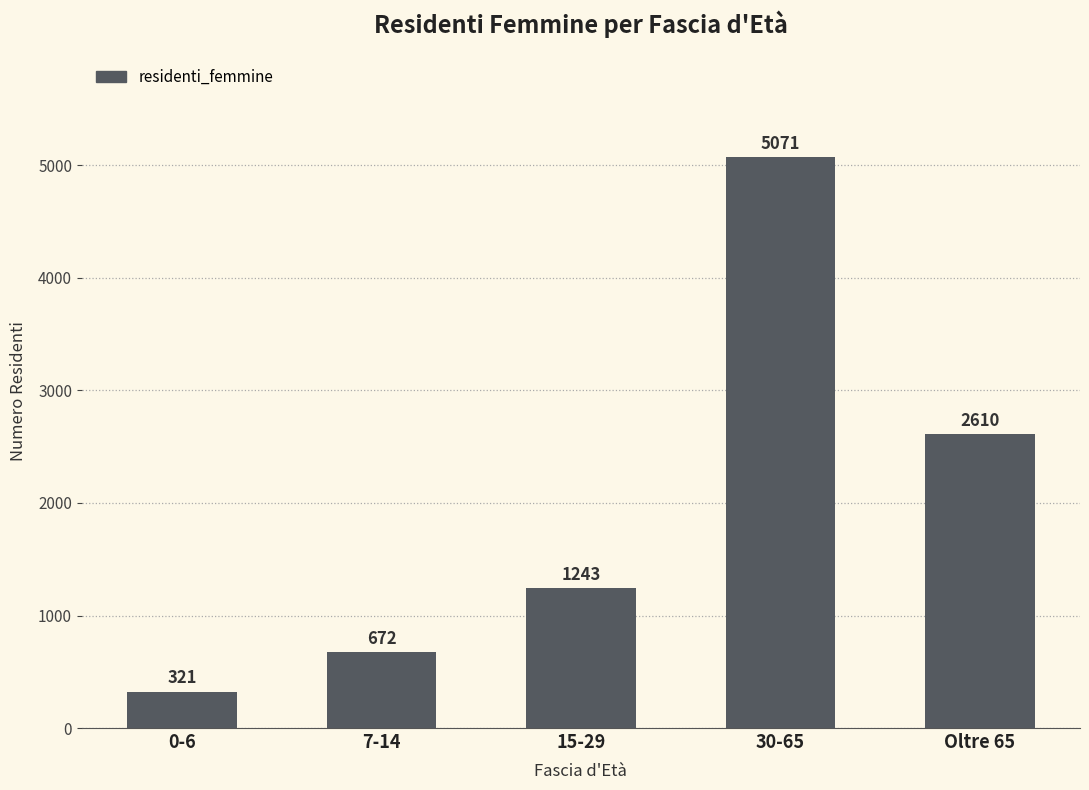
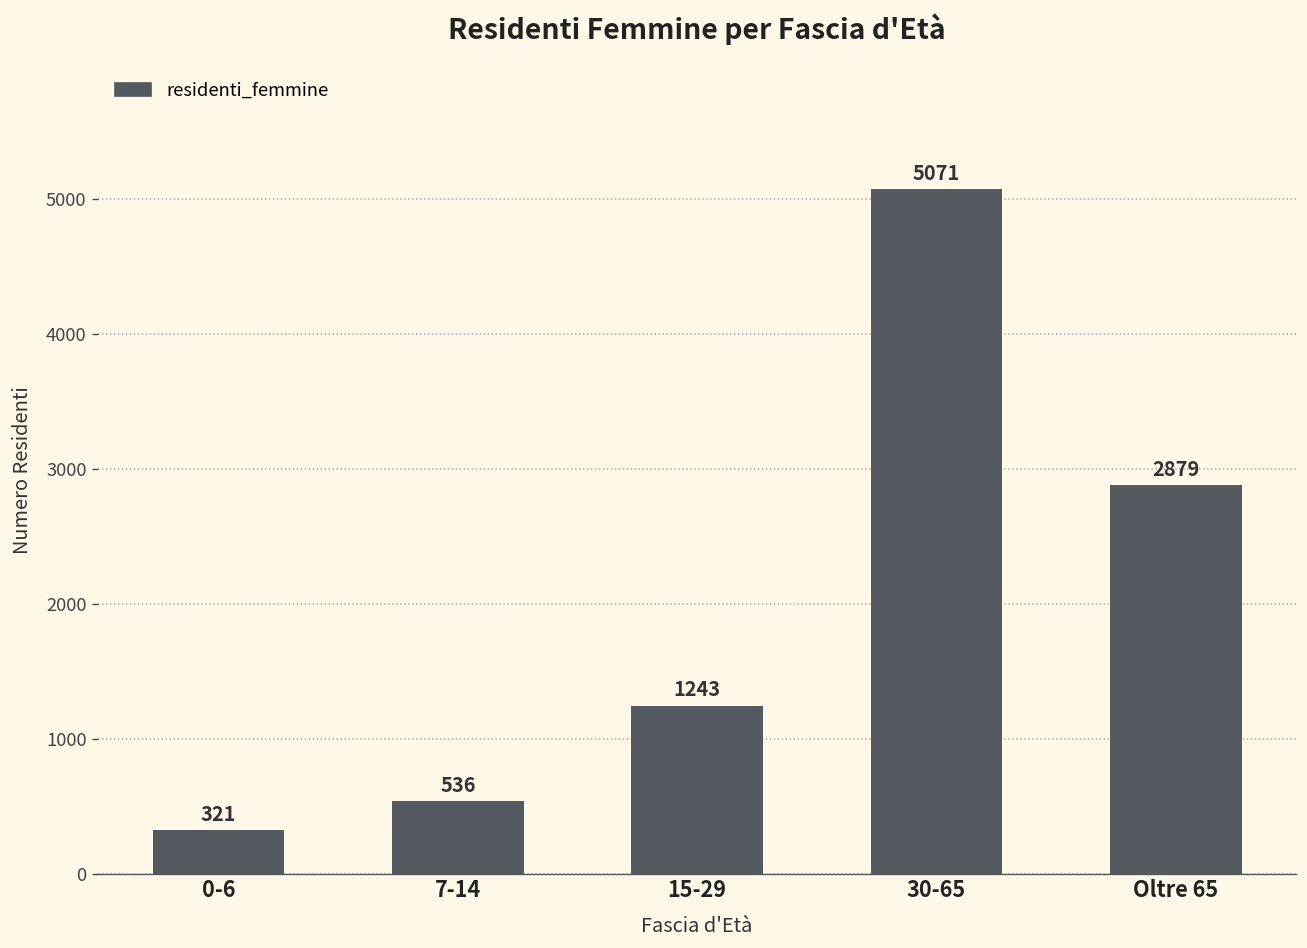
  {
    "0-6": 321,
-   "7-14": 672,
+   "7-14": 536,
    "15-29": 1243,
    "30-65": 5071,
-   "Oltre 65": 2610
+   "Oltre 65": 2879
  }
